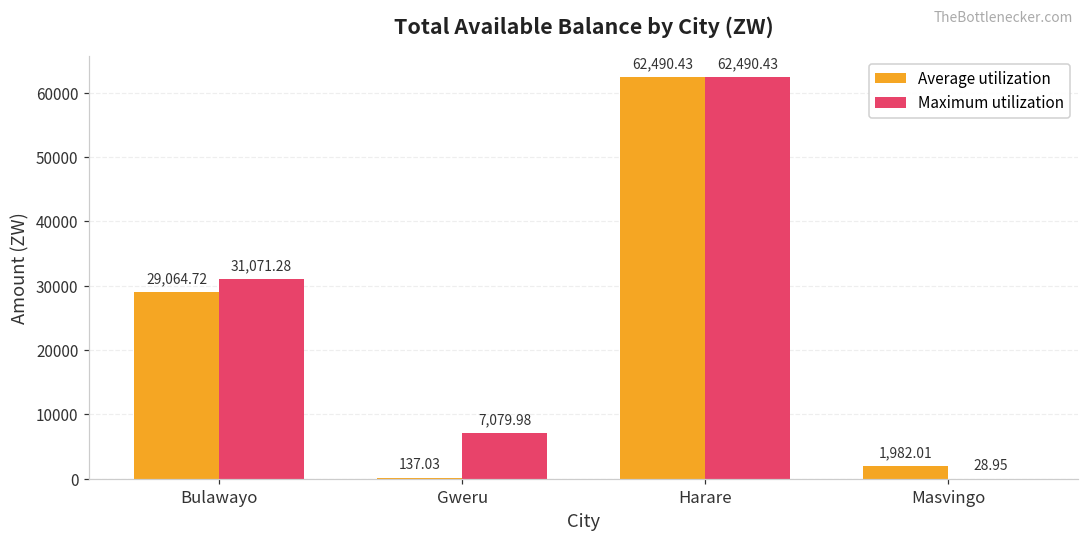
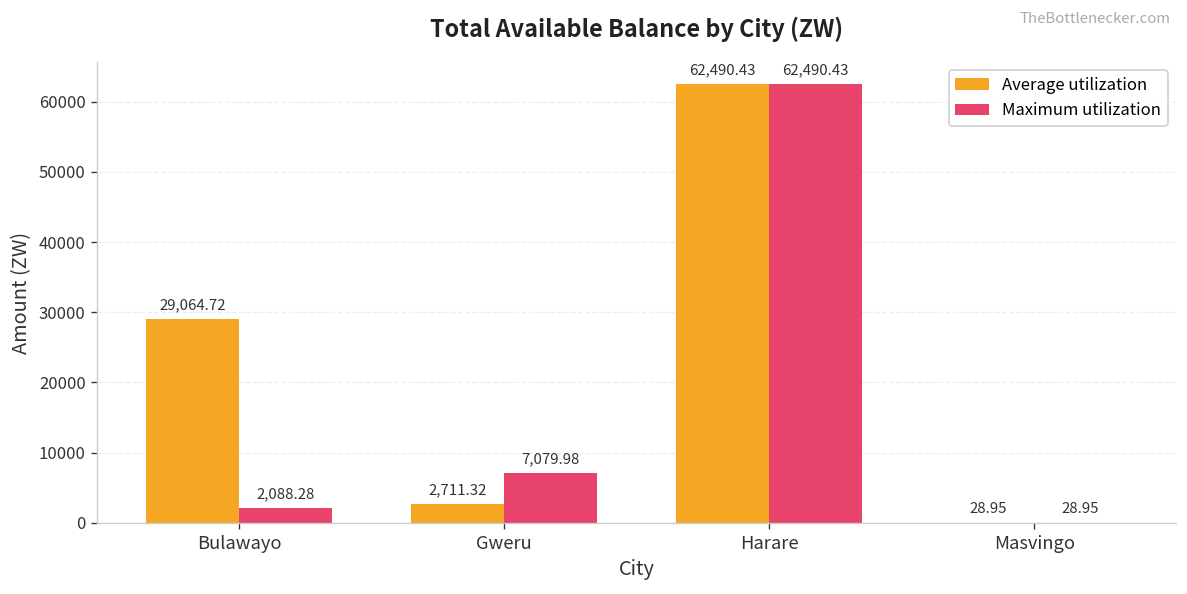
  {
    "Average utilization": {
      "Bulawayo": "29,064.72",
-     "Gweru": "137.03",
+     "Gweru": "2,711.32",
      "Harare": "62,490.43",
-     "Masvingo": "1,982.01"
+     "Masvingo": "28.95"
    },
    "Maximum utilization": {
-     "Bulawayo": "31,071.28",
+     "Bulawayo": "2,088.28",
      "Gweru": "7,079.98",
      "Harare": "62,490.43",
      "Masvingo": "28.95"
    }
  }
